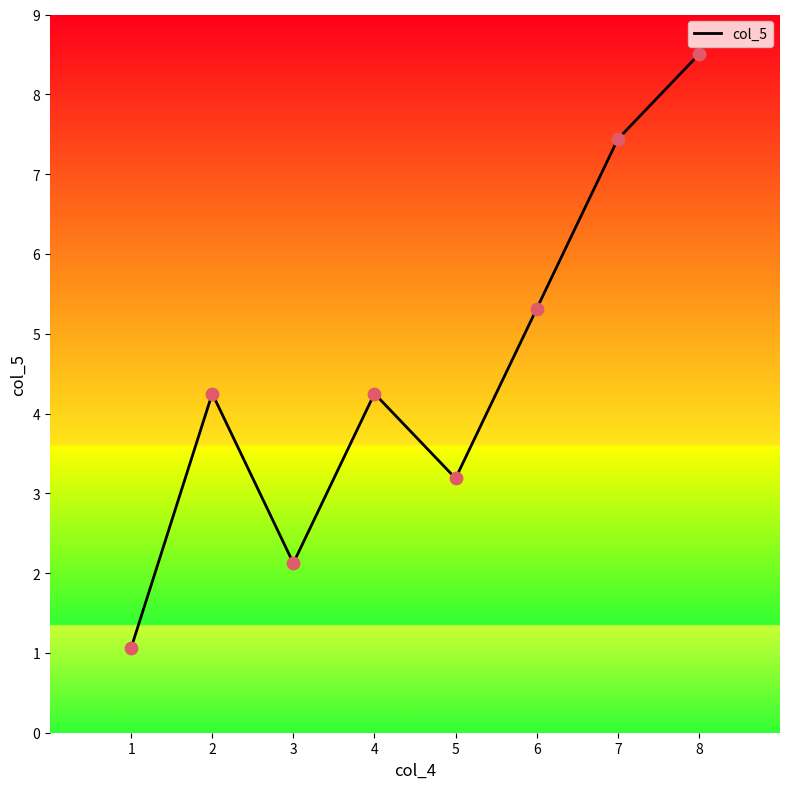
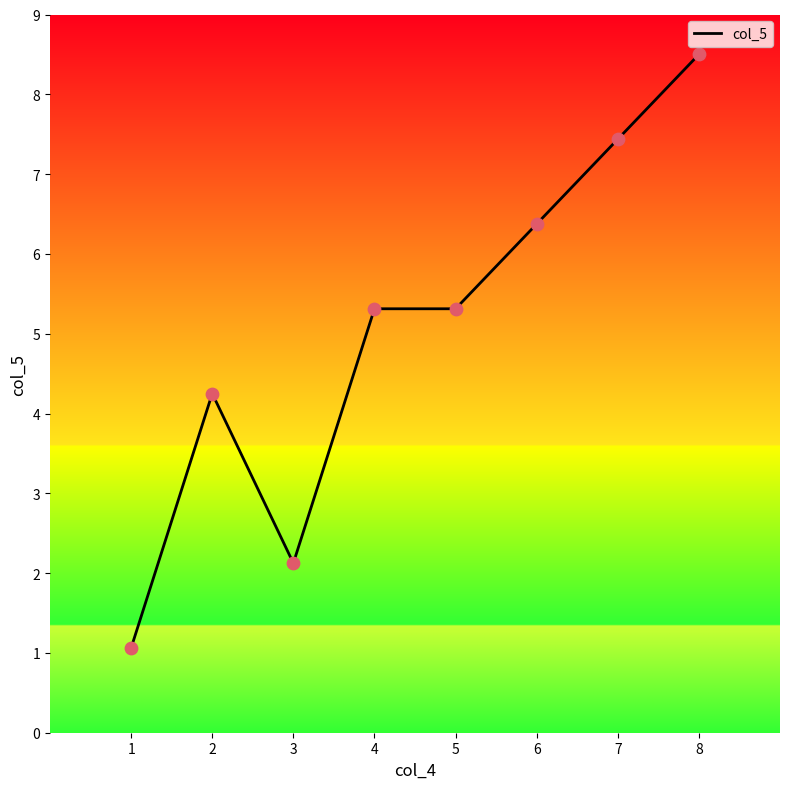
  {
    "1": 1.1,
    "2": 4.3,
    "3": 2.1,
-   "4": 4.3,
-   "5": 3.2,
-   "6": 5.3,
+   "4": 5.3,
+   "5": 5.3,
+   "6": 6.4,
    "7": 7.4,
    "8": 8.5
  }
